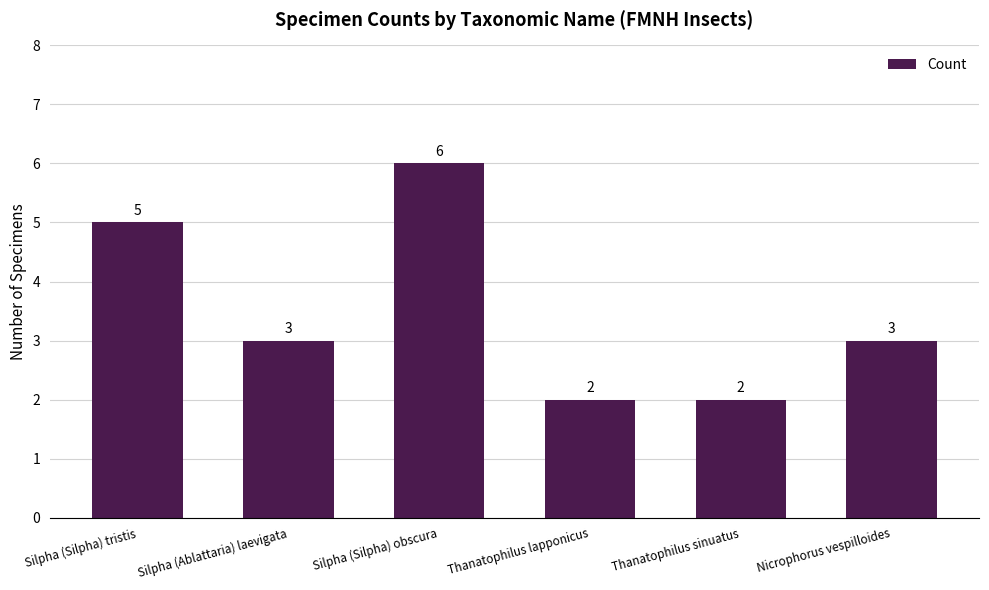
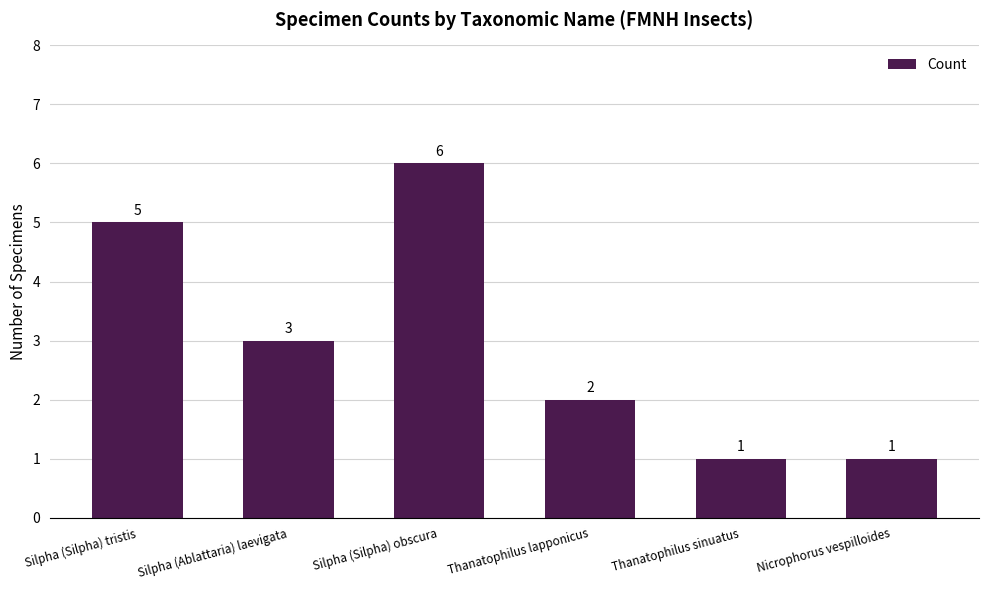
  {
    "Silpha (Silpha) tristis": 5,
    "Silpha (Ablattaria) laevigata": 3,
    "Silpha (Silpha) obscura": 6,
    "Thanatophilus lapponicus": 2,
-   "Thanatophilus sinuatus": 2,
-   "Nicrophorus vespilloides": 3
+   "Thanatophilus sinuatus": 1,
+   "Nicrophorus vespilloides": 1
  }
